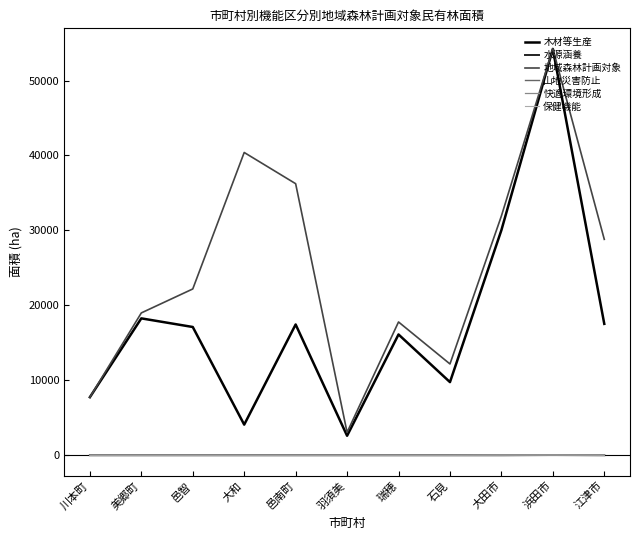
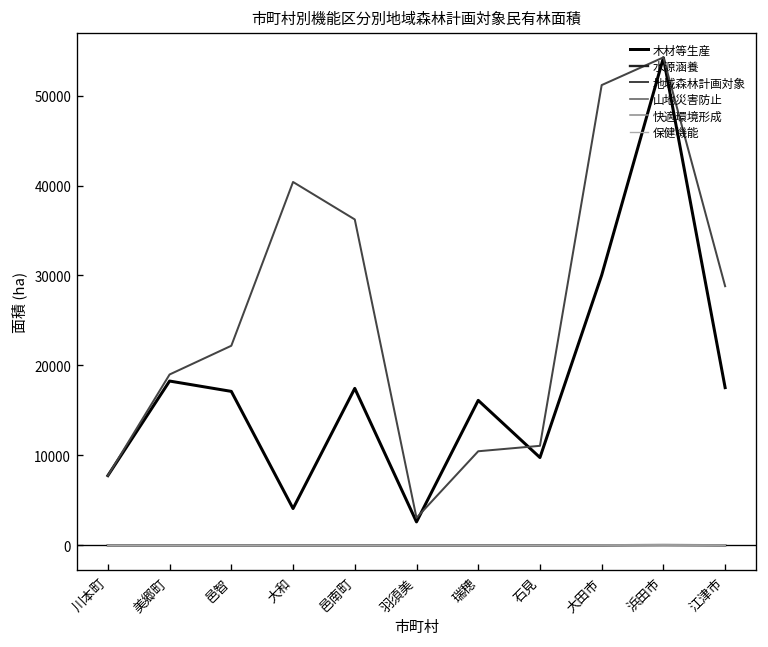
  {
    "木材等生産": {
      "美郷町": 18000,
      "邑智": 17000,
      "大和": 4000,
      "邑南町": 17000,
      "羽須美": 3000,
      "瑞穂": 16000,
      "石見": 10000,
      "大田市": 30000,
      "江津市": 18000
    },
    "保健機能": {
      "川本町": 0,
      "美郷町": 0,
      "邑智": 0,
      "大和": 0,
      "邑南町": 0,
      "羽須美": 0,
      "瑞穂": 0,
      "石見": 0,
      "大田市": 0,
      "浜田市": 0,
      "江津市": 0
    },
    "地域森林計画対象": {
      "美郷町": 19000,
      "邑智": 22000,
      "大和": 40000,
      "邑南町": 36000,
      "羽須美": 3000,
-     "瑞穂": 18000,
-     "石見": 12000,
-     "大田市": 32000,
+     "瑞穂": 10000,
+     "石見": 11000,
+     "大田市": 51000,
      "江津市": 29000
    }
  }
